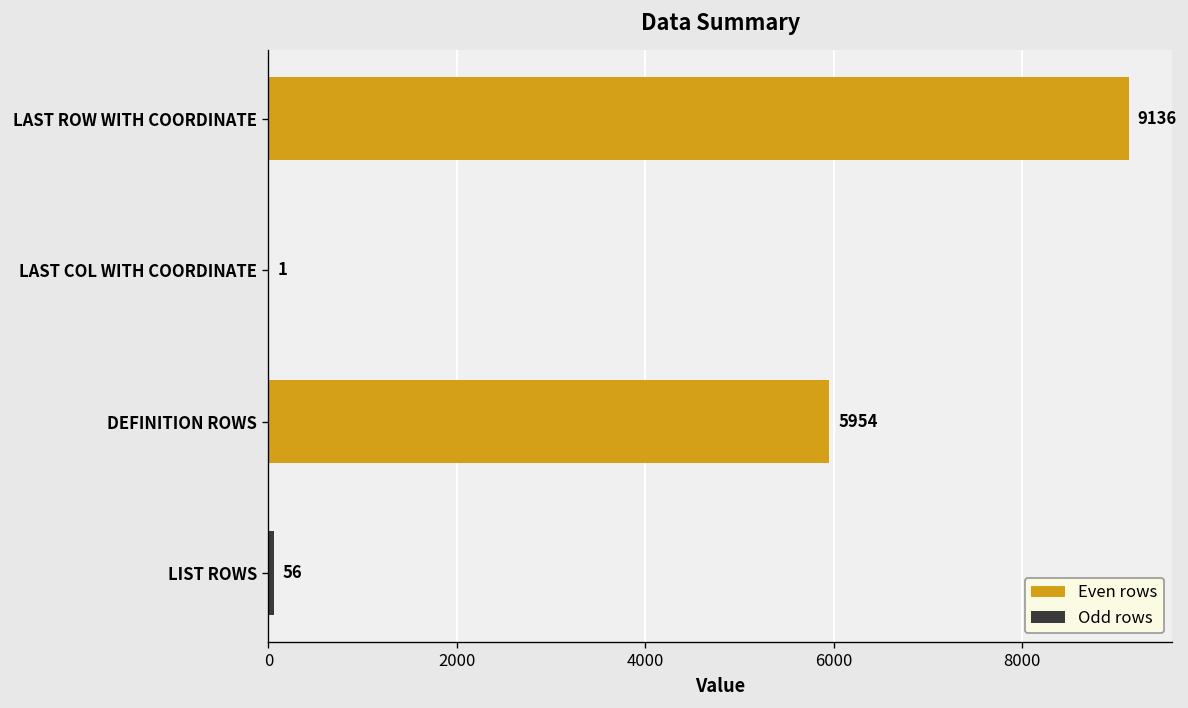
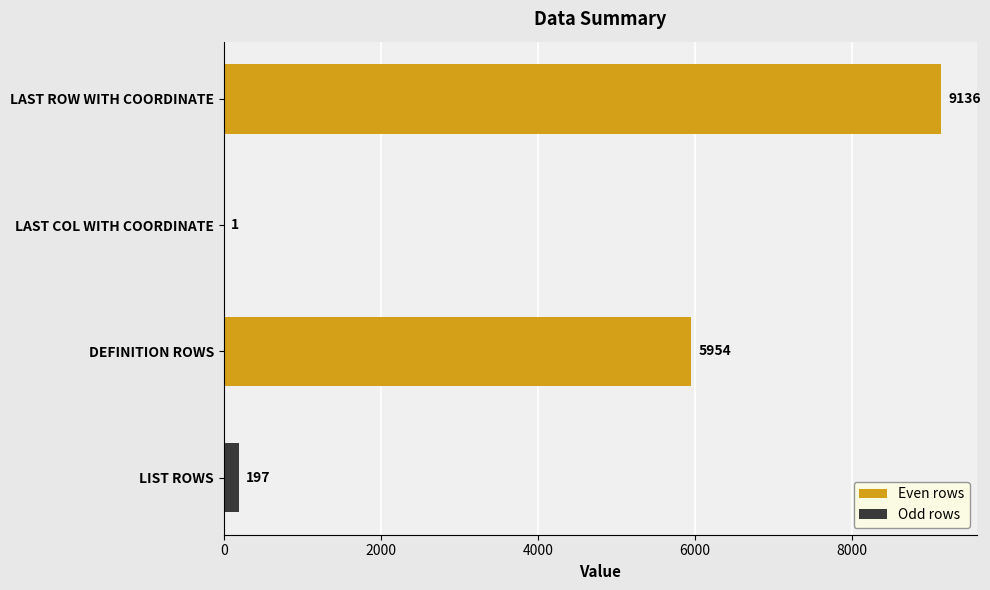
  {
    "LAST ROW WITH COORDINATE": 9136,
    "LAST COL WITH COORDINATE": 1,
    "DEFINITION ROWS": 5954,
-   "LIST ROWS": 56
+   "LIST ROWS": 197
  }
